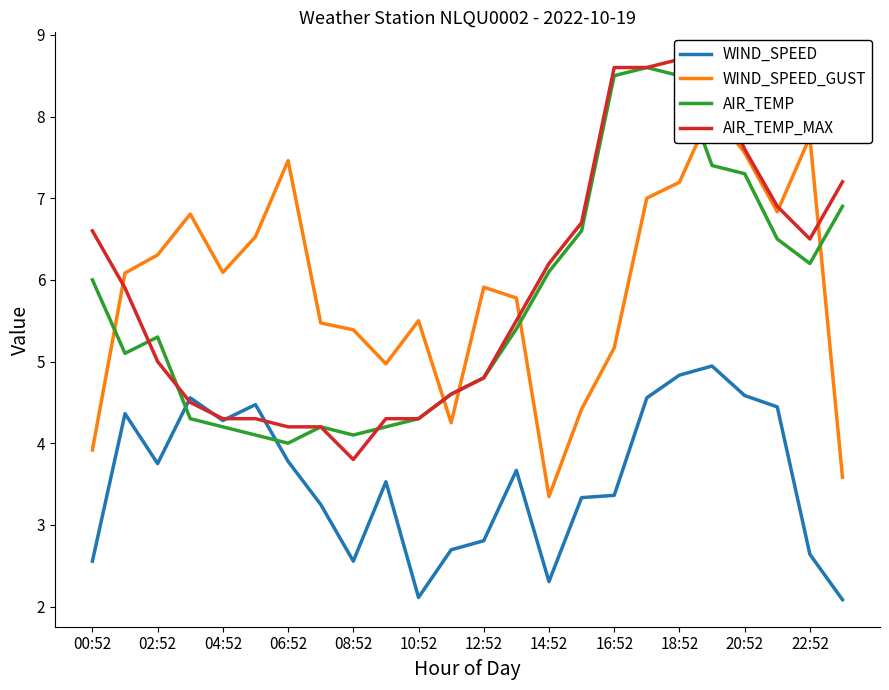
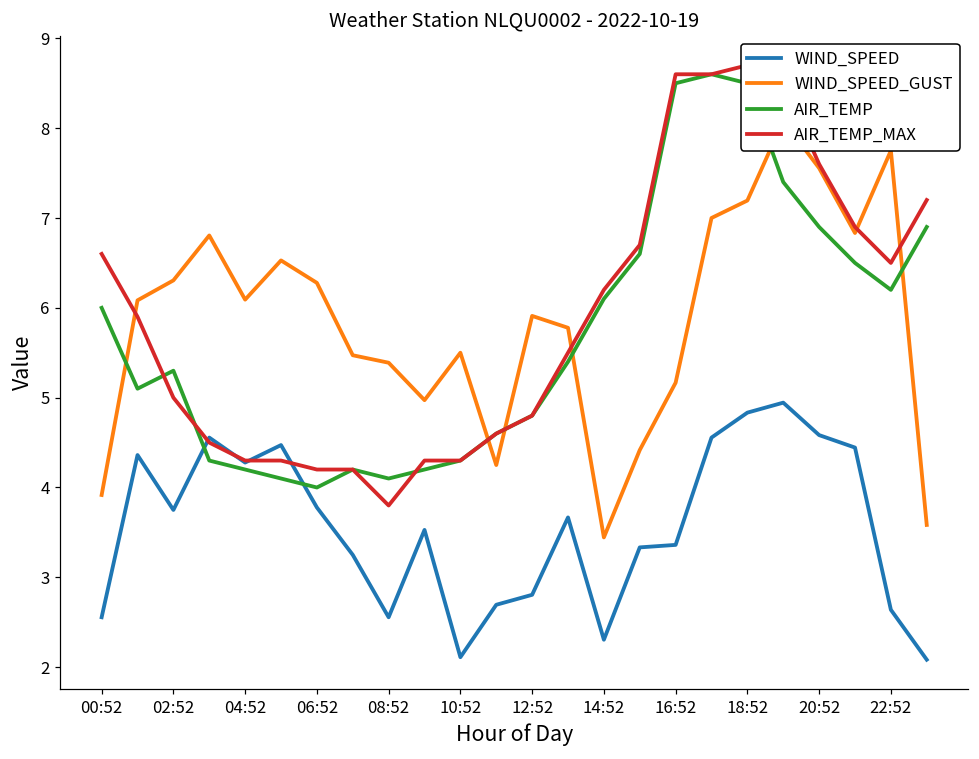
  {
    "WIND_SPEED": {
      "00:52": 2.6,
      "02:52": 3.8,
      "06:52": 3.8,
      "08:52": 2.6,
      "10:52": 2.1,
      "12:52": 2.8,
      "14:52": 2.3,
      "16:52": 3.4,
      "18:52": 4.8,
      "20:52": 4.6,
      "22:52": 2.6
    },
    "WIND_SPEED_GUST": {
      "00:52": 3.9,
      "02:52": 6.3,
      "04:52": 6.1,
-     "06:52": 7.5,
+     "06:52": 6.3,
      "08:52": 5.4,
      "10:52": 5.5,
      "12:52": 5.9,
-     "14:52": 3.3,
+     "14:52": 3.4,
      "16:52": 5.2,
      "18:52": 7.2,
      "20:52": 7.6
    },
    "AIR_TEMP": {
      "00:52": 6.0,
      "02:52": 5.3,
      "04:52": 4.2,
      "06:52": 4.0,
      "08:52": 4.1,
      "14:52": 6.1,
      "16:52": 8.5,
-     "20:52": 7.3,
+     "20:52": 6.9,
      "22:52": 6.2
    },
    "AIR_TEMP_MAX": {
      "00:52": 6.6,
      "02:52": 5.0,
      "06:52": 4.2,
      "08:52": 3.8,
      "14:52": 6.2,
      "16:52": 8.6,
      "20:52": 7.6,
      "22:52": 6.5
    }
  }
